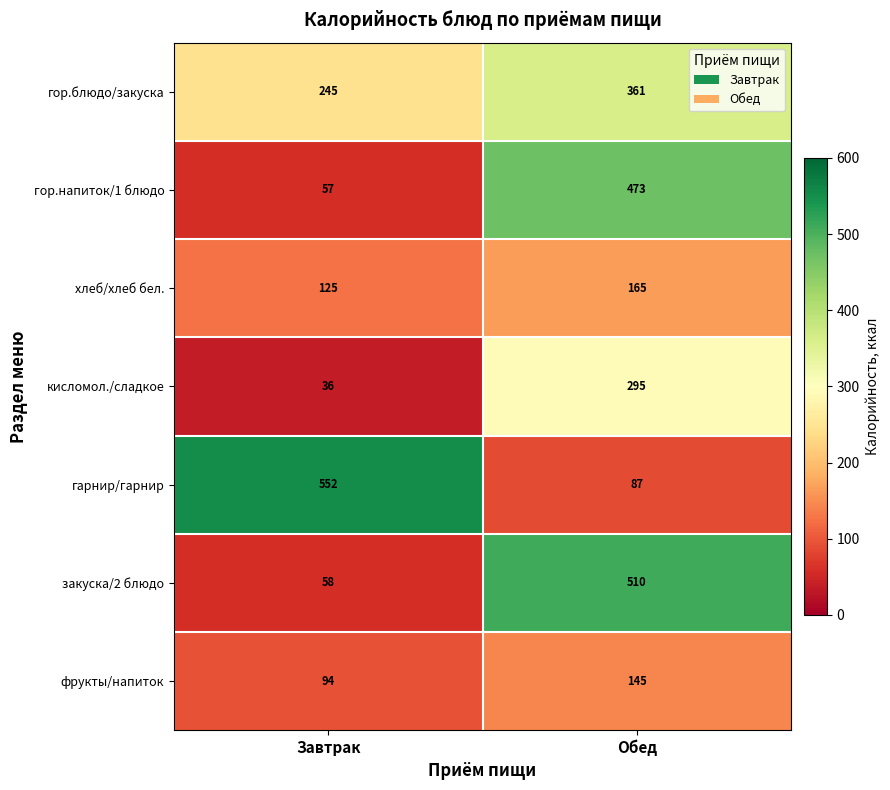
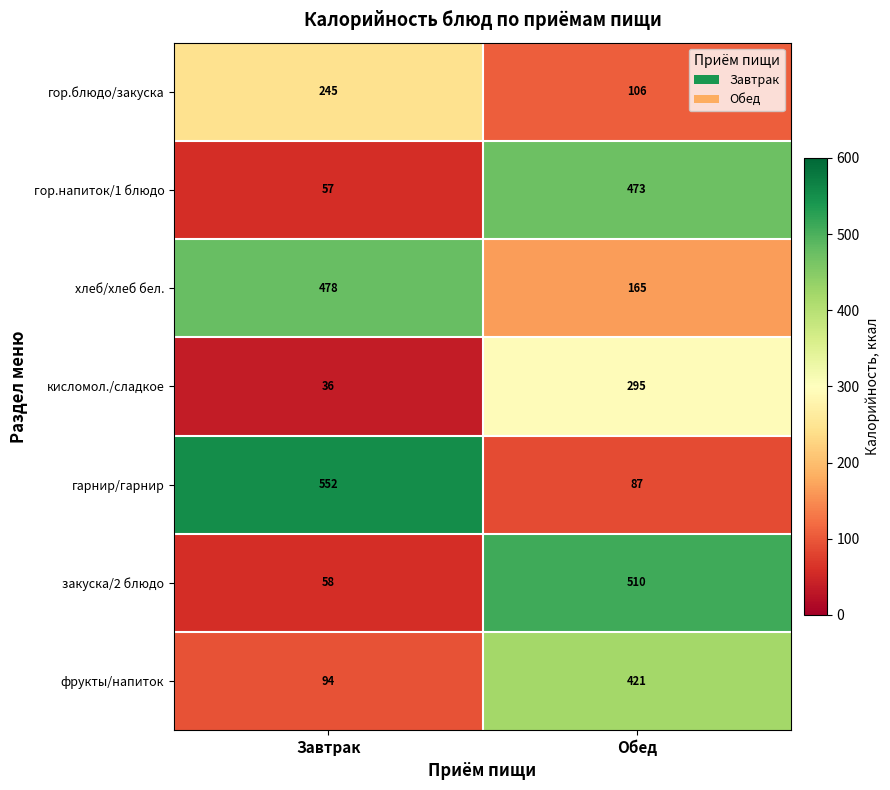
  {
    "гор.блюдо/закуска": {
      "Завтрак": 245,
-     "Обед": 361
+     "Обед": 106
    },
    "гор.напиток/1 блюдо": {
      "Завтрак": 57,
      "Обед": 473
    },
    "хлеб/хлеб бел.": {
-     "Завтрак": 125,
+     "Завтрак": 478,
      "Обед": 165
    },
    "кисломол./сладкое": {
      "Завтрак": 36,
      "Обед": 295
    },
    "гарнир/гарнир": {
      "Завтрак": 552,
      "Обед": 87
    },
    "закуска/2 блюдо": {
      "Завтрак": 58,
      "Обед": 510
    },
    "фрукты/напиток": {
      "Завтрак": 94,
-     "Обед": 145
+     "Обед": 421
    }
  }
